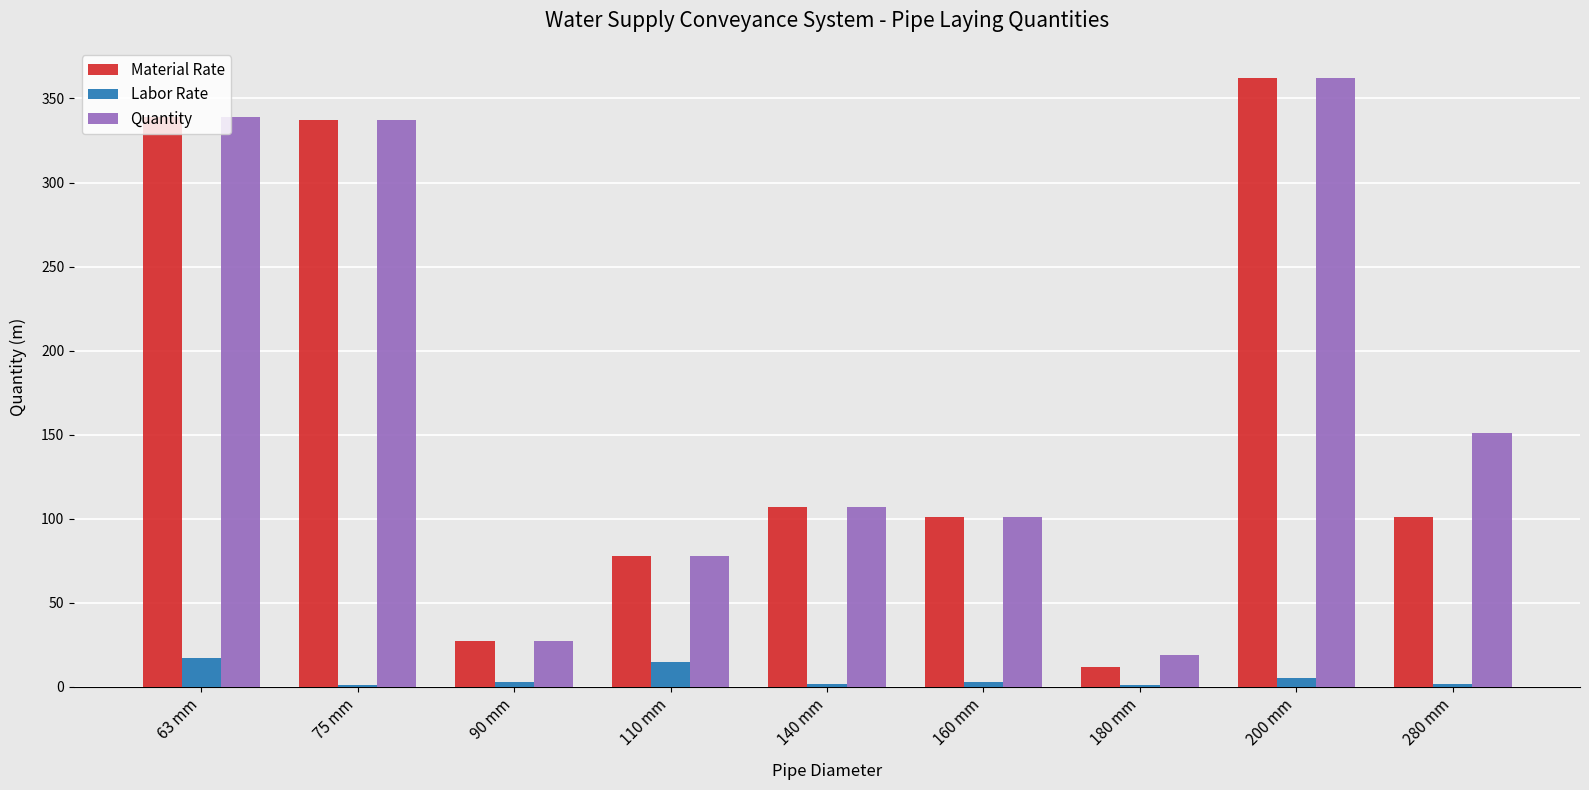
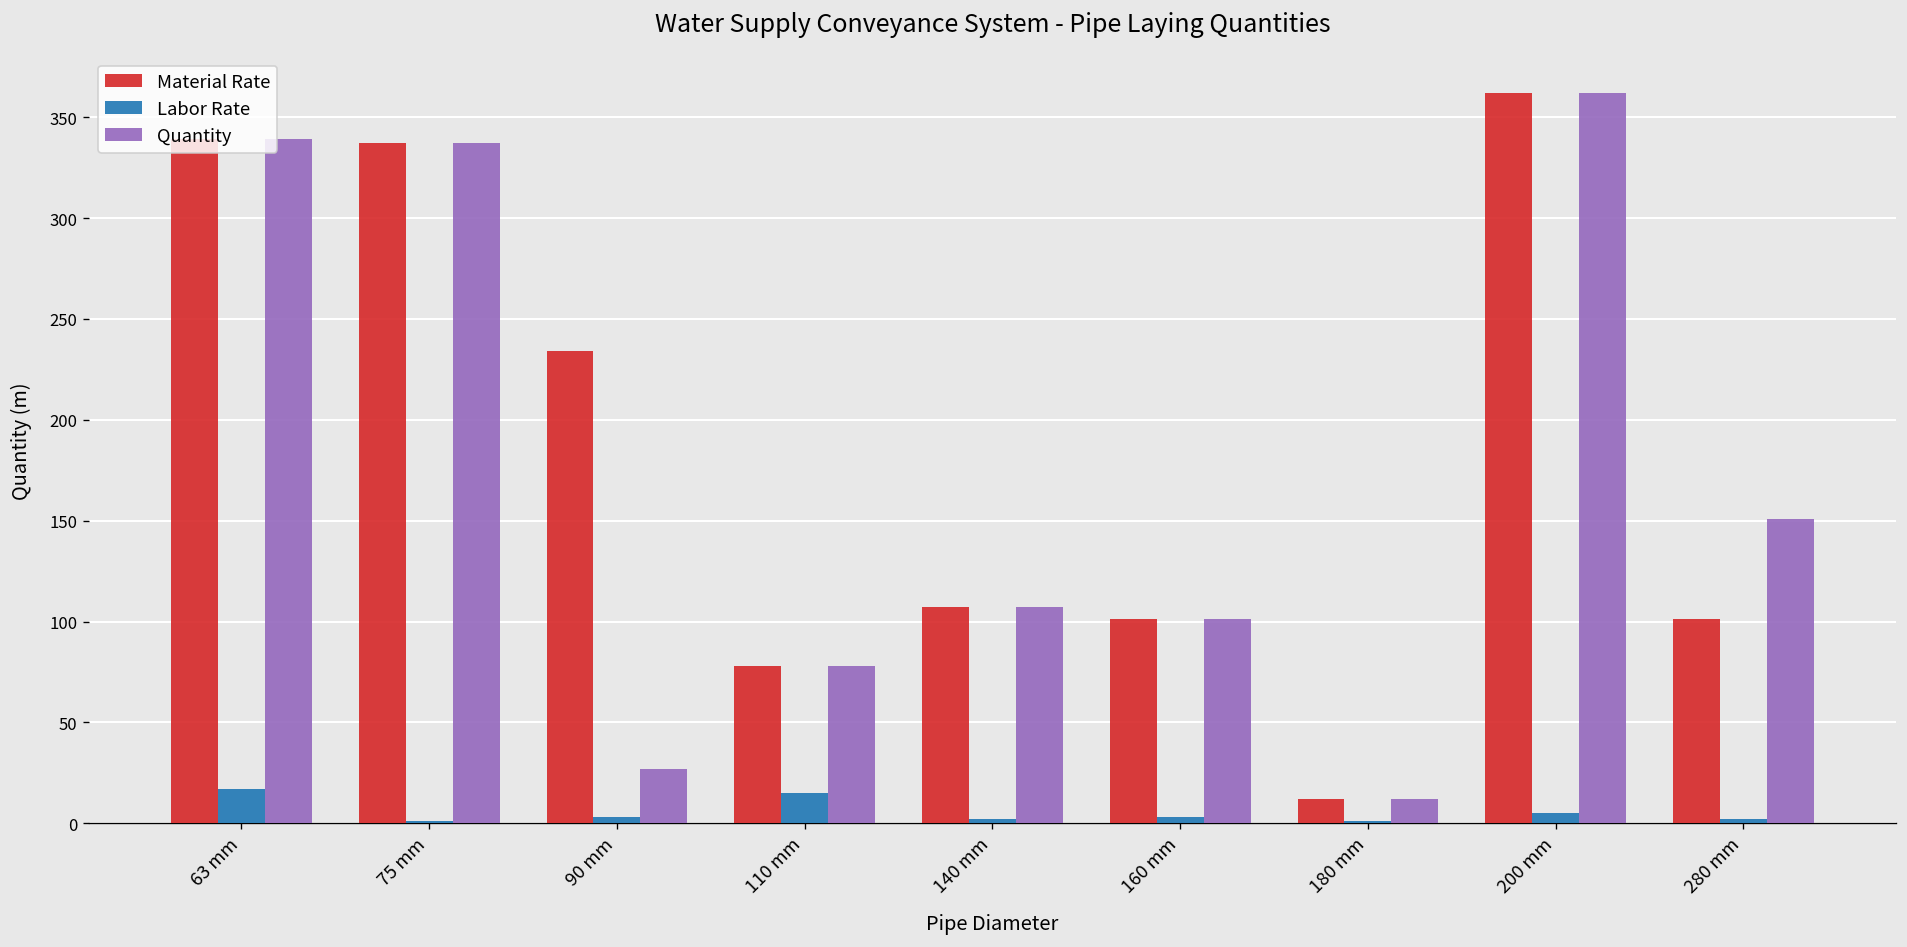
  {
    "Material Rate": {
      "75 mm": 337,
-     "90 mm": 27,
+     "90 mm": 234,
      "110 mm": 78,
      "140 mm": 107,
      "160 mm": 101,
      "180 mm": 12,
      "200 mm": 362,
      "280 mm": 101
    },
    "Labor Rate": {
      "63 mm": 17,
      "90 mm": 3,
      "110 mm": 15,
      "140 mm": 2,
      "160 mm": 3,
      "200 mm": 5,
      "280 mm": 2
    },
    "Quantity": {
      "63 mm": 339,
      "75 mm": 337,
      "90 mm": 27,
      "110 mm": 78,
      "140 mm": 107,
      "160 mm": 101,
-     "180 mm": 19,
+     "180 mm": 12,
      "200 mm": 362,
      "280 mm": 151
    }
  }
